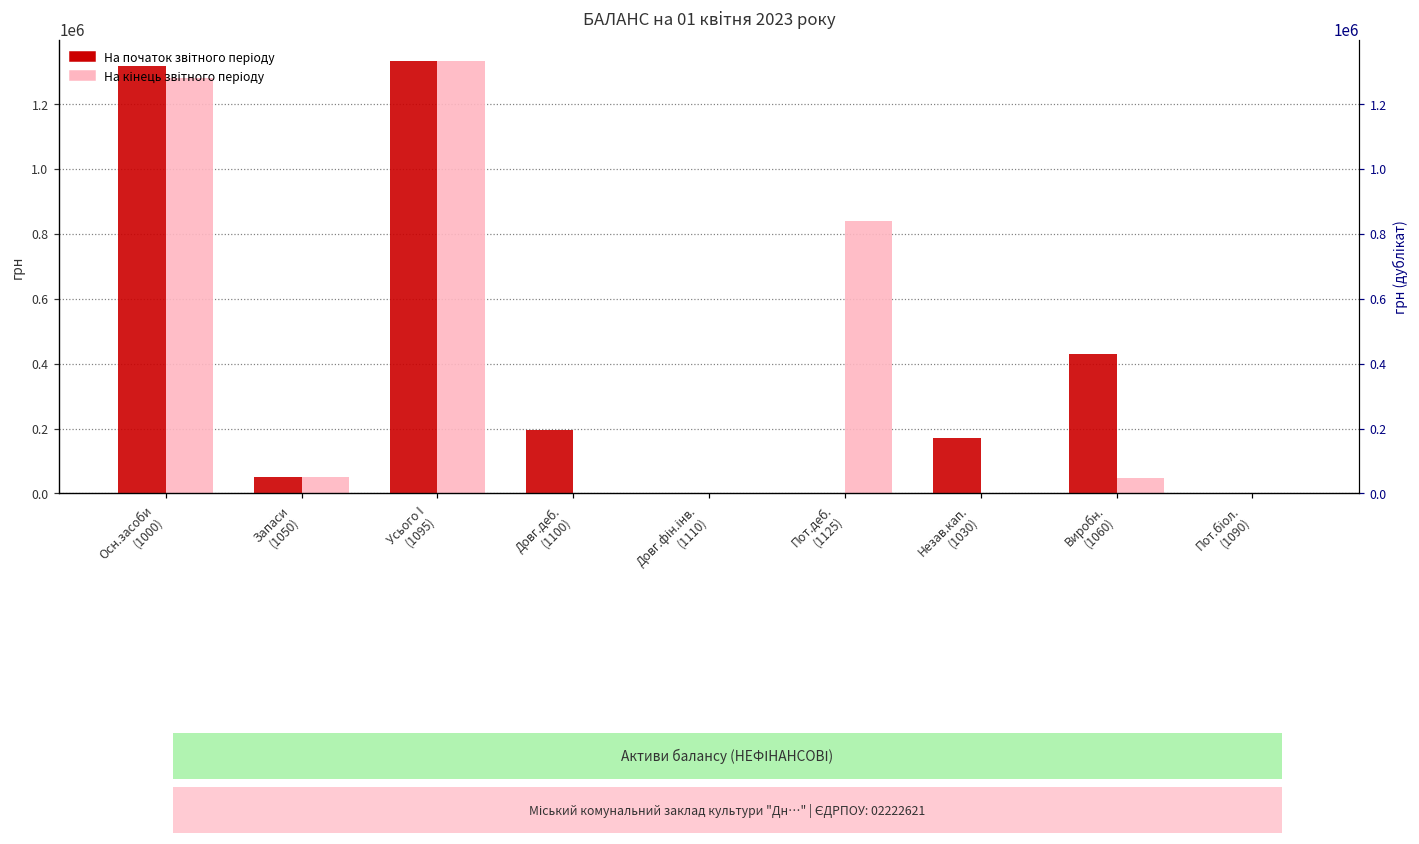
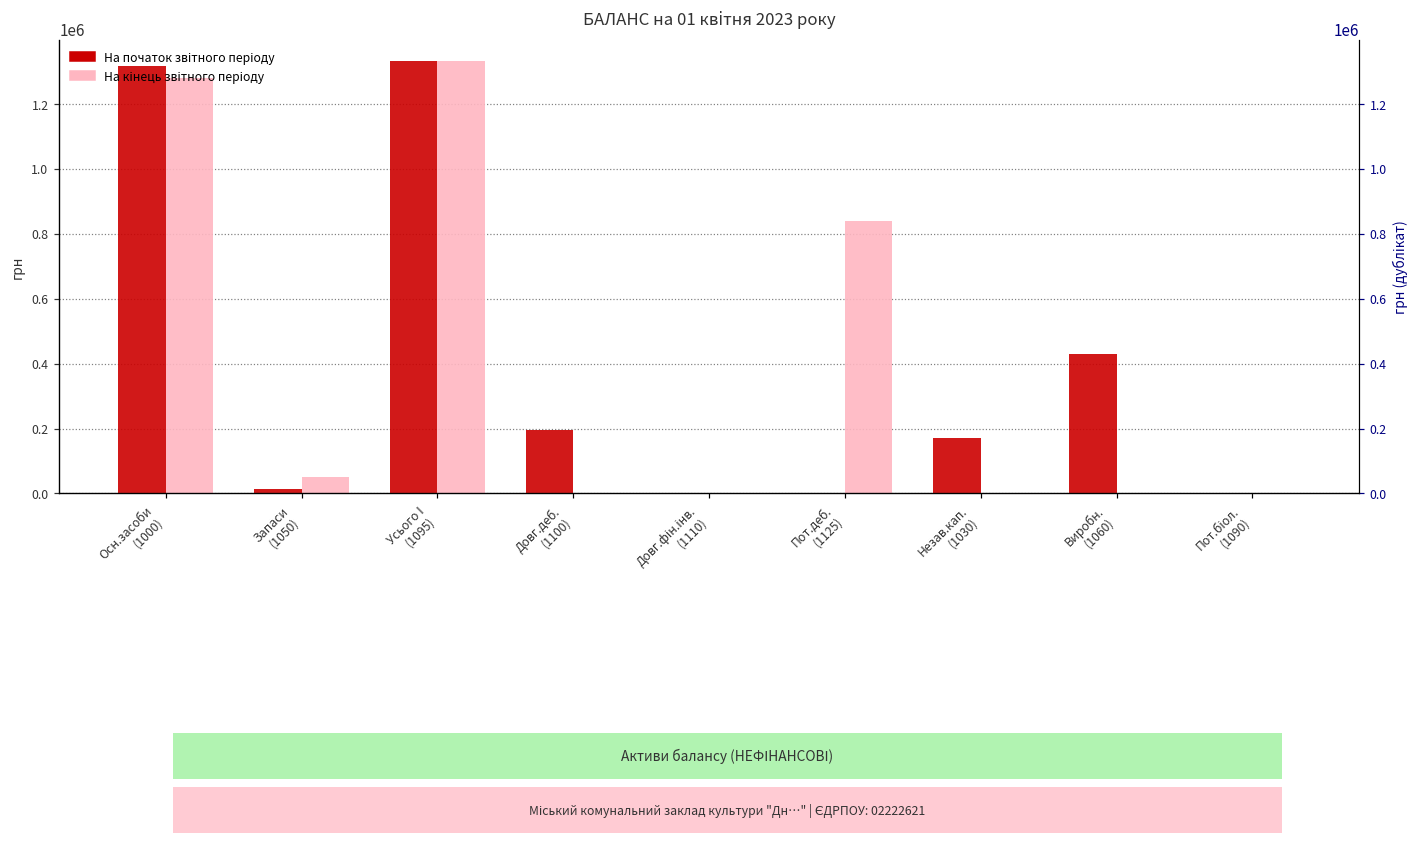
  {
    "На початок звітного періоду": {
      "Осн.засоби (1000)": 1310000,
-     "Запаси (1050)": 50000,
+     "Запаси (1050)": 10000,
      "Усього I (1095)": 1330000,
      "Довг.деб. (1100)": 200000,
      "Довг.фін.інв. (1110)": 0,
      "Пот.деб. (1125)": 0,
      "Незав.кап. (1030)": 170000,
      "Виробн. (1060)": 430000,
      "Пот.біол. (1090)": 0
    },
    "На кінець звітного періоду": {
      "Осн.засоби (1000)": 1280000,
      "Запаси (1050)": 50000,
      "Усього I (1095)": 1330000,
      "Довг.деб. (1100)": 0,
      "Довг.фін.інв. (1110)": 0,
      "Пот.деб. (1125)": 840000,
      "Незав.кап. (1030)": 0,
-     "Виробн. (1060)": 50000,
+     "Виробн. (1060)": 0,
      "Пот.біол. (1090)": 0
    }
  }
